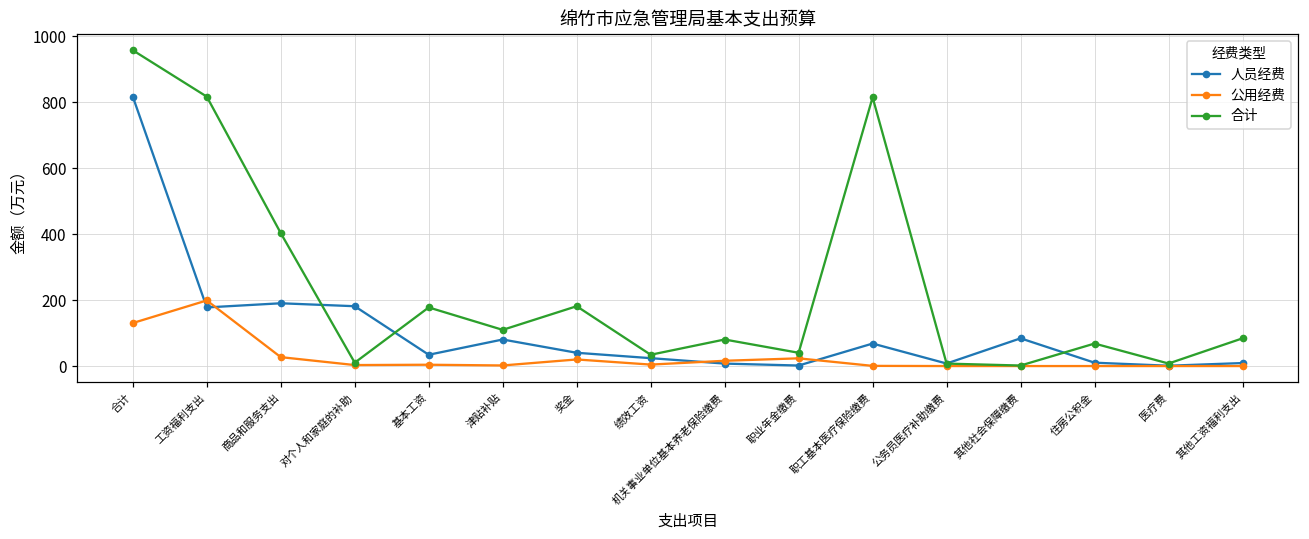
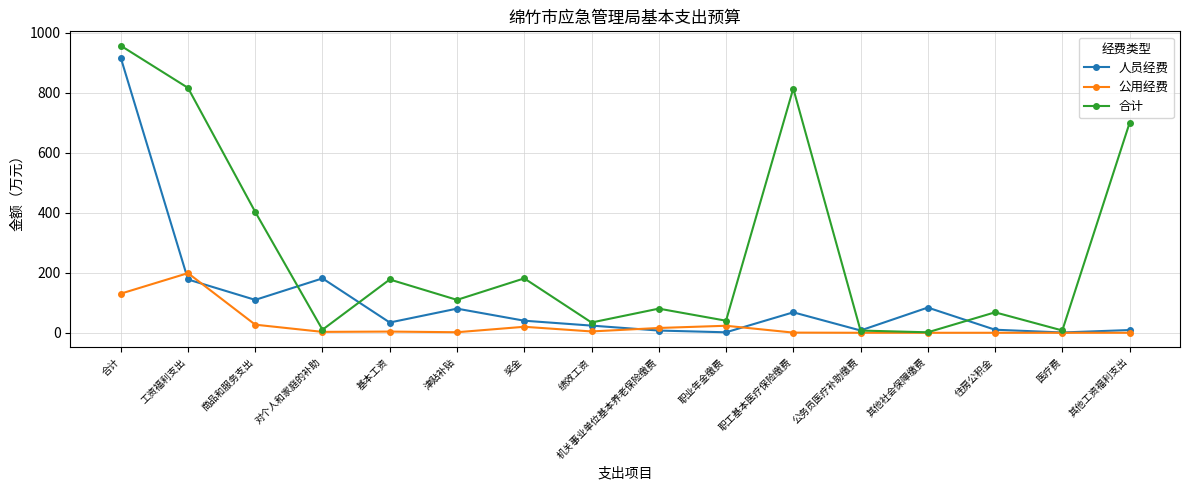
  {
    "人员经费": {
-     "合计": 820,
+     "合计": 920,
      "工资福利支出": 180,
-     "商品和服务支出": 190,
+     "商品和服务支出": 110,
      "对个人和家庭的补助": 180,
      "基本工资": 30,
      "津贴补贴": 80,
      "奖金": 40,
      "绩效工资": 20,
      "职业年金缴费": 0,
      "职工基本医疗保险缴费": 70,
      "其他社会保障缴费": 80,
      "住房公积金": 10,
      "其他工资福利支出": 10
    },
    "公用经费": {
      "合计": 130,
      "工资福利支出": 200,
      "商品和服务支出": 30,
      "基本工资": 0,
      "津贴补贴": 0,
      "奖金": 20,
      "绩效工资": 0,
      "职业年金缴费": 20,
      "职工基本医疗保险缴费": 0,
      "住房公积金": 0,
      "其他工资福利支出": 0
    },
    "合计": {
      "合计": 960,
      "工资福利支出": 820,
      "商品和服务支出": 400,
      "基本工资": 180,
      "津贴补贴": 110,
      "奖金": 180,
      "绩效工资": 30,
      "机关事业单位基本养老保险缴费": 80,
      "职业年金缴费": 40,
      "职工基本医疗保险缴费": 810,
      "住房公积金": 70,
-     "其他工资福利支出": 80
+     "其他工资福利支出": 700
    }
  }
